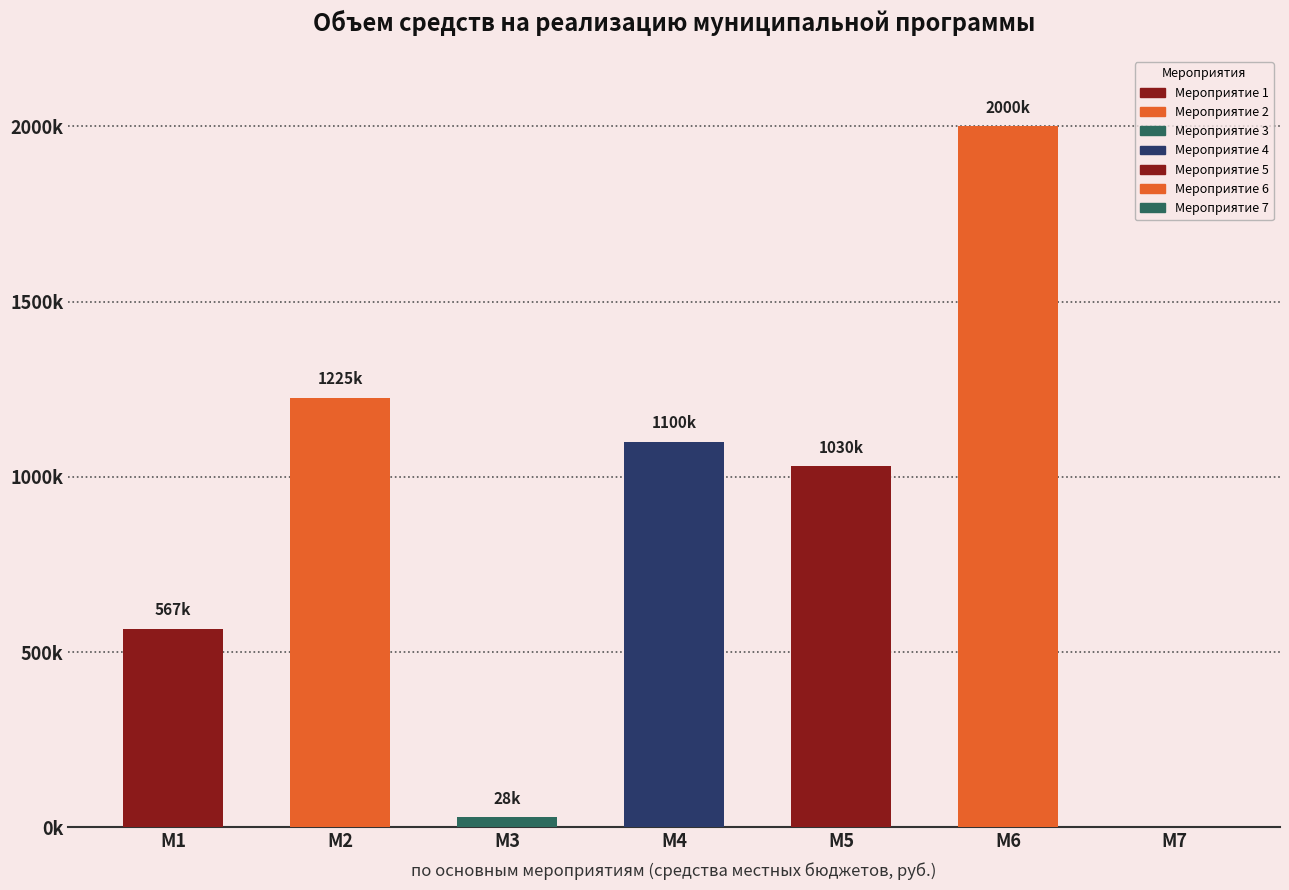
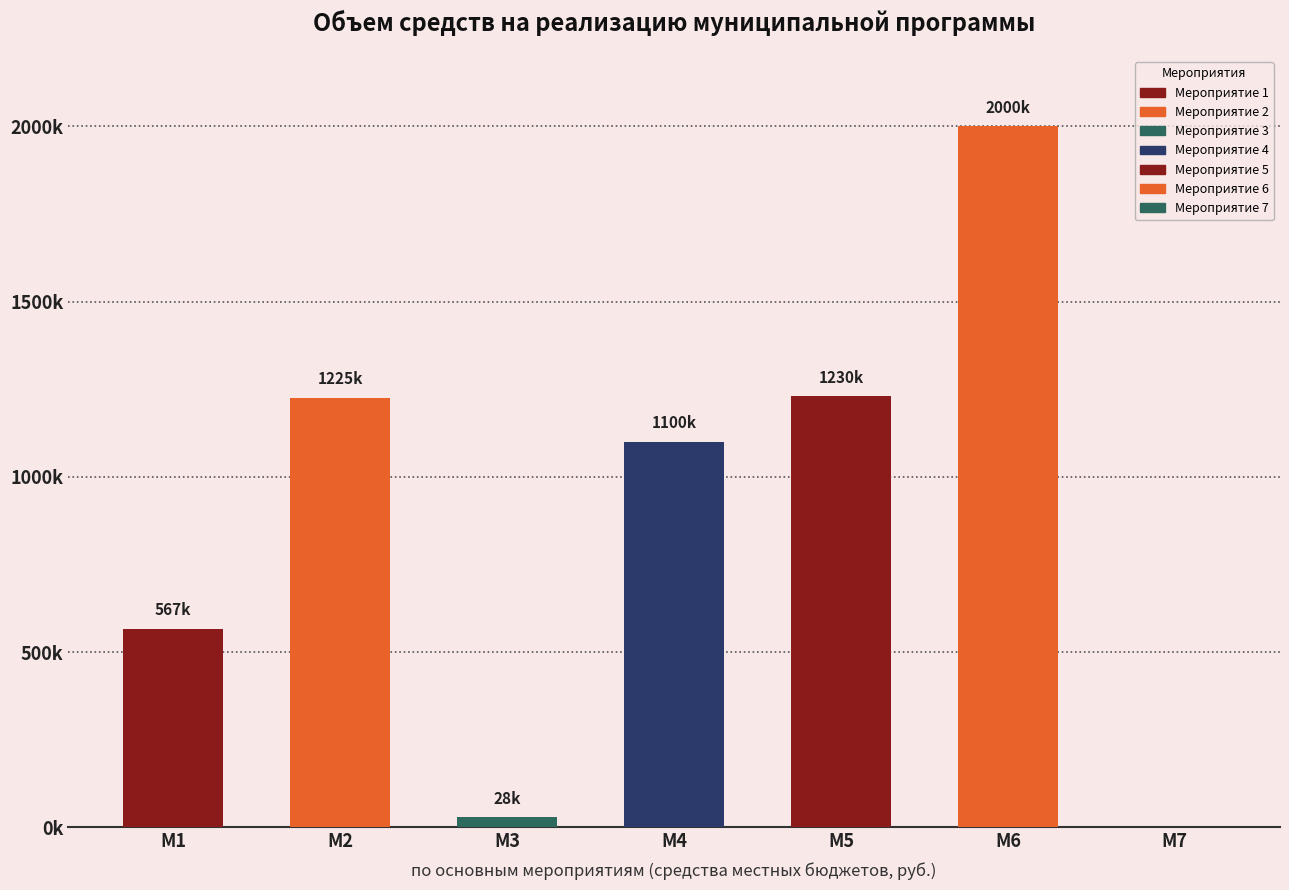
  {
    "М1": "567k",
    "М2": "1225k",
    "М3": "28k",
    "М4": "1100k",
-   "М5": "1030k",
+   "М5": "1230k",
    "М6": "2000k"
  }
